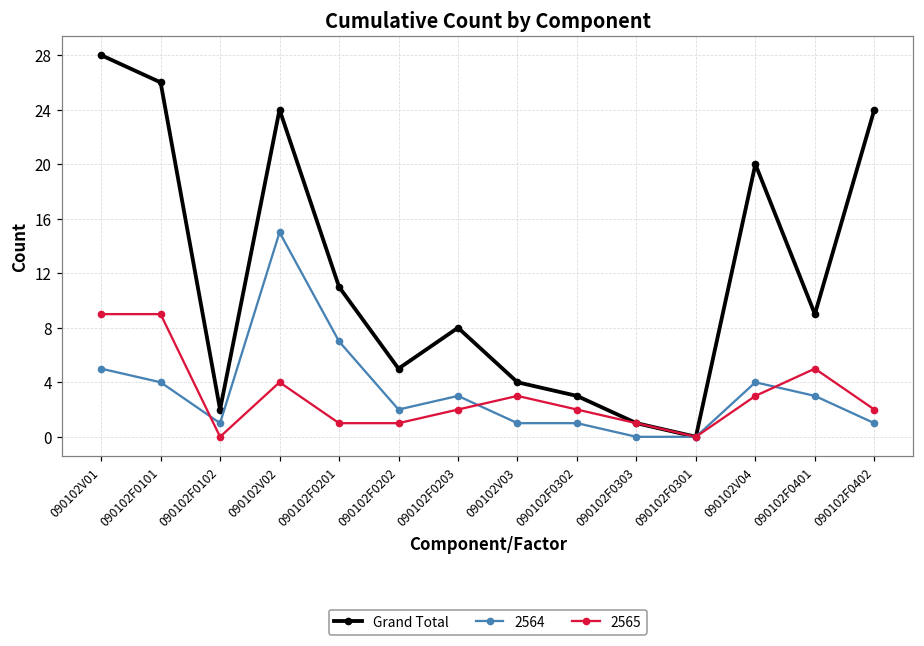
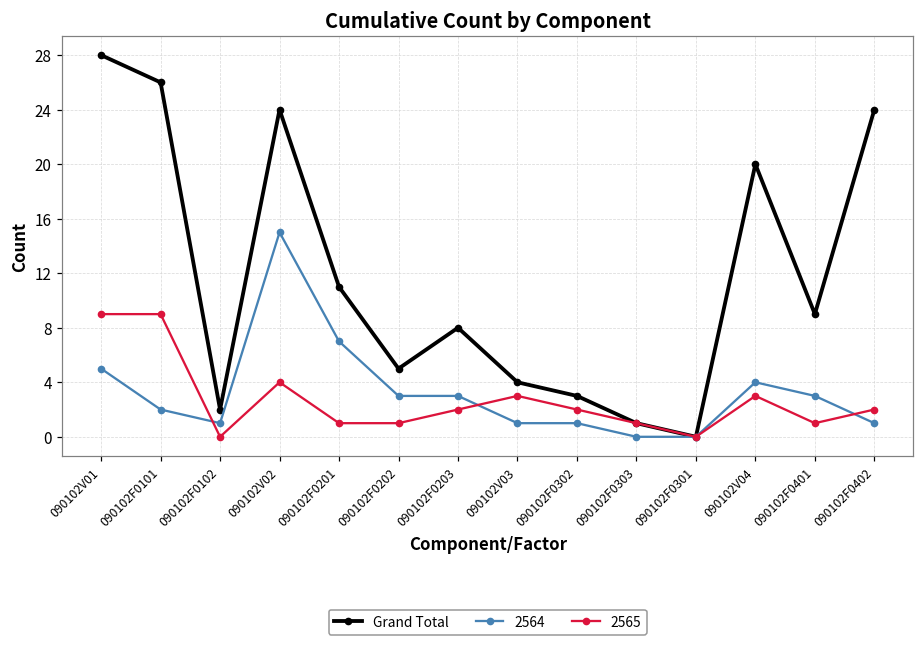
  {
    "Grand Total": {
      "090102V01": 28,
      "090102F0101": 26,
      "090102F0102": 2,
      "090102V02": 24,
      "090102F0201": 11,
      "090102F0202": 5,
      "090102F0203": 8,
      "090102V03": 4,
      "090102F0302": 3,
      "090102V04": 20,
      "090102F0401": 9,
      "090102F0402": 24
    },
    "2564": {
      "090102V01": 5,
-     "090102F0101": 4,
+     "090102F0101": 2,
      "090102F0102": 1,
      "090102V02": 15,
      "090102F0201": 7,
-     "090102F0202": 2,
+     "090102F0202": 3,
      "090102F0203": 3,
      "090102V03": 1,
      "090102F0302": 1,
      "090102F0303": 0,
      "090102V04": 4,
      "090102F0401": 3,
      "090102F0402": 1
    },
    "2565": {
      "090102V01": 9,
      "090102F0101": 9,
      "090102F0102": 0,
      "090102V02": 4,
      "090102F0201": 1,
      "090102F0202": 1,
      "090102F0203": 2,
      "090102V03": 3,
      "090102F0302": 2,
      "090102V04": 3,
-     "090102F0401": 5,
+     "090102F0401": 1,
      "090102F0402": 2
    }
  }
